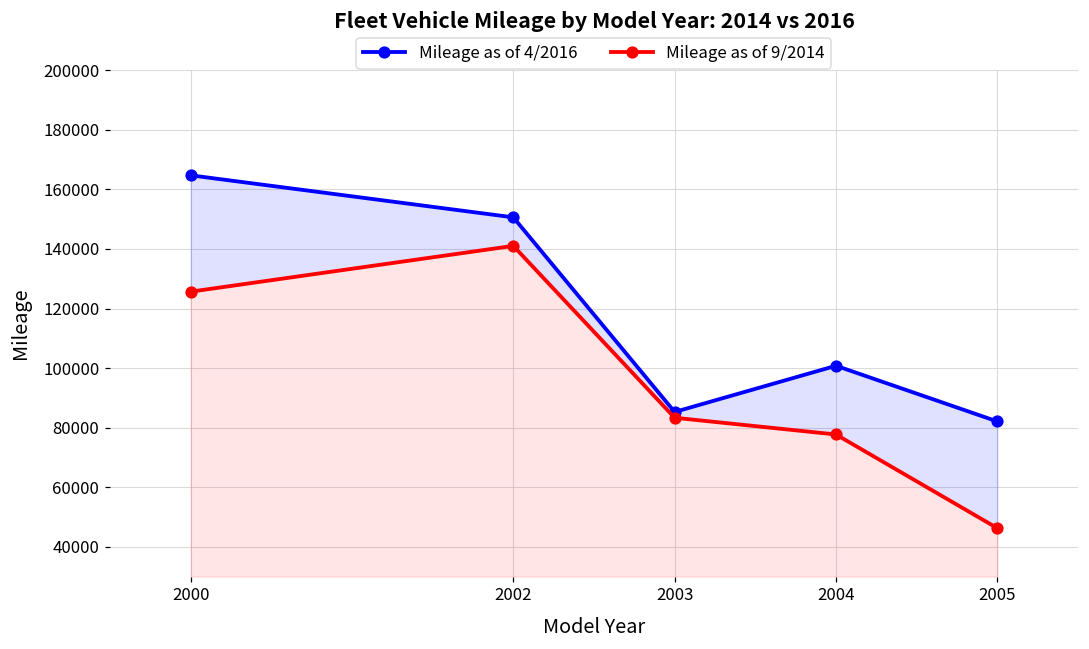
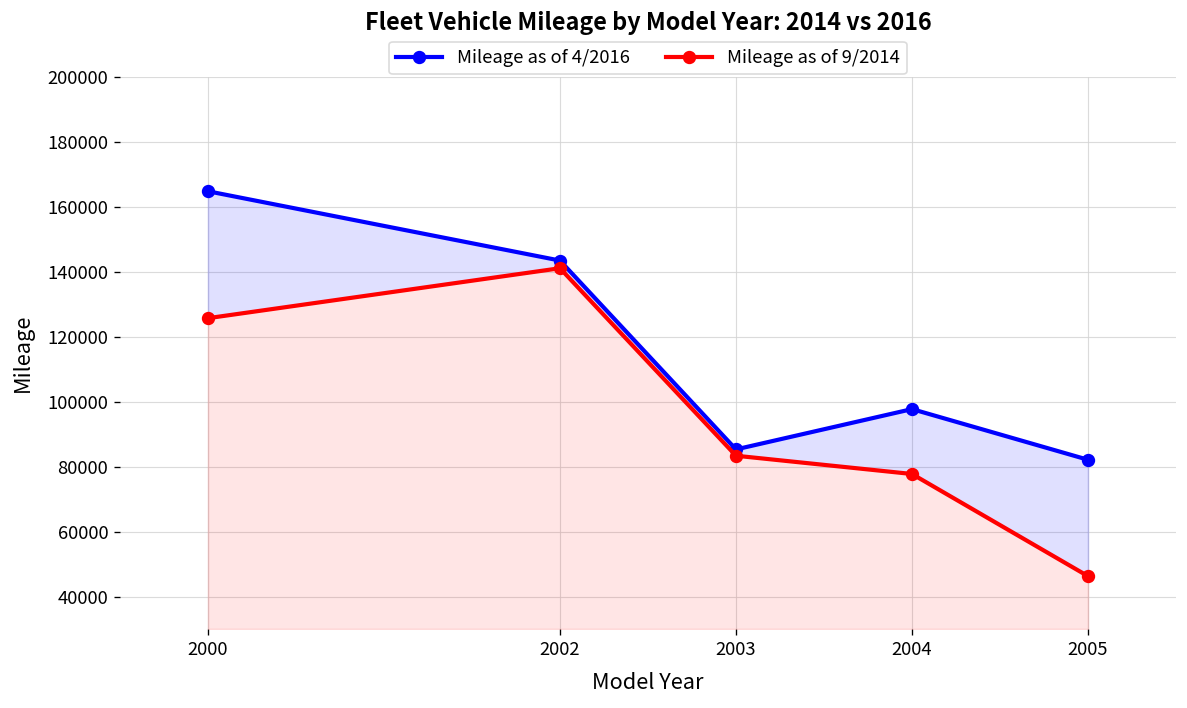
  {
    "Mileage as of 4/2016": {
      "2000": 165000,
-     "2002": 151000,
+     "2002": 143000,
      "2003": 85000,
-     "2004": 101000,
+     "2004": 98000,
      "2005": 82000
    },
    "Mileage as of 9/2014": {
      "2000": 126000,
      "2002": 141000,
      "2003": 83000,
      "2004": 78000,
      "2005": 46000
    }
  }
